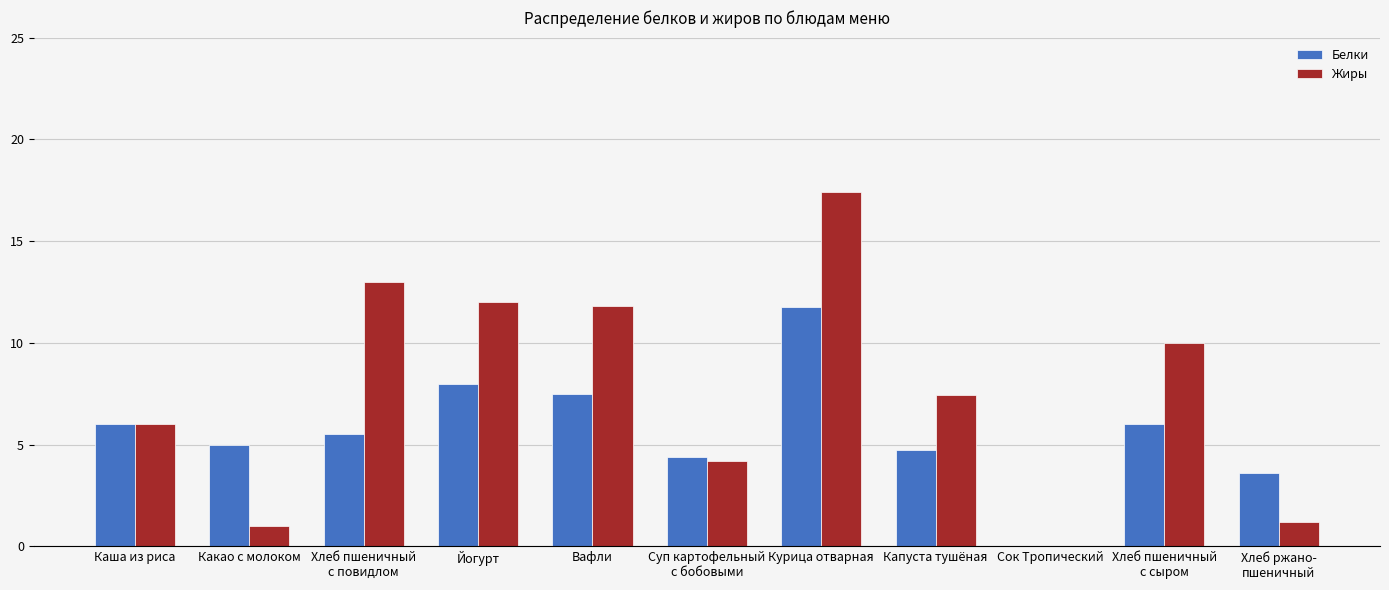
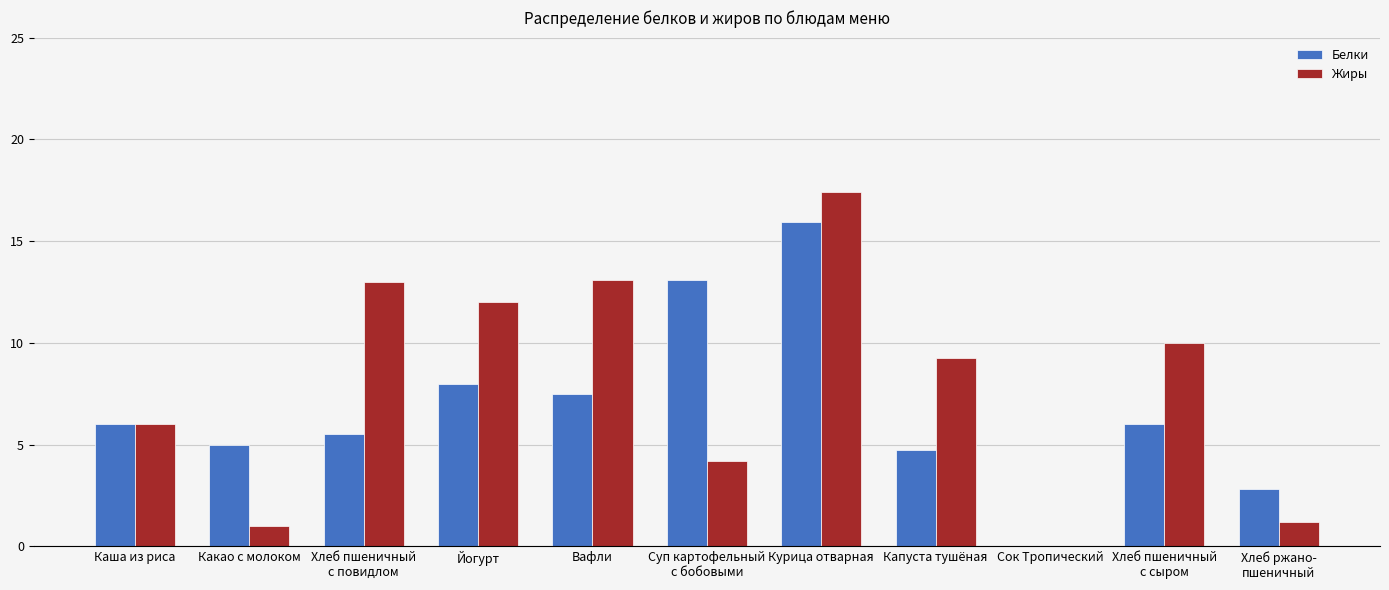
  {
    "Белки": {
      "Каша из риса": 6.0,
      "Какао с молоком": 5.0,
      "Хлеб пшеничный с повидлом": 5.5,
      "Йогурт": 8.0,
      "Вафли": 7.5,
-     "Суп картофельный с бобовыми": 4.4,
-     "Курица отварная": 11.8,
+     "Суп картофельный с бобовыми": 13.1,
+     "Курица отварная": 15.9,
      "Капуста тушёная": 4.8,
      "Сок Тропический": 0.0,
      "Хлеб пшеничный с сыром": 6.0,
-     "Хлеб ржано- пшеничный": 3.6
+     "Хлеб ржано- пшеничный": 2.8
    },
    "Жиры": {
      "Каша из риса": 6.0,
      "Какао с молоком": 1.0,
      "Хлеб пшеничный с повидлом": 13.0,
      "Йогурт": 12.0,
-     "Вафли": 11.8,
+     "Вафли": 13.1,
      "Суп картофельный с бобовыми": 4.2,
      "Курица отварная": 17.4,
-     "Капуста тушёная": 7.5,
+     "Капуста тушёная": 9.3,
      "Сок Тропический": 0.0,
      "Хлеб пшеничный с сыром": 10.0,
      "Хлеб ржано- пшеничный": 1.2
    }
  }
